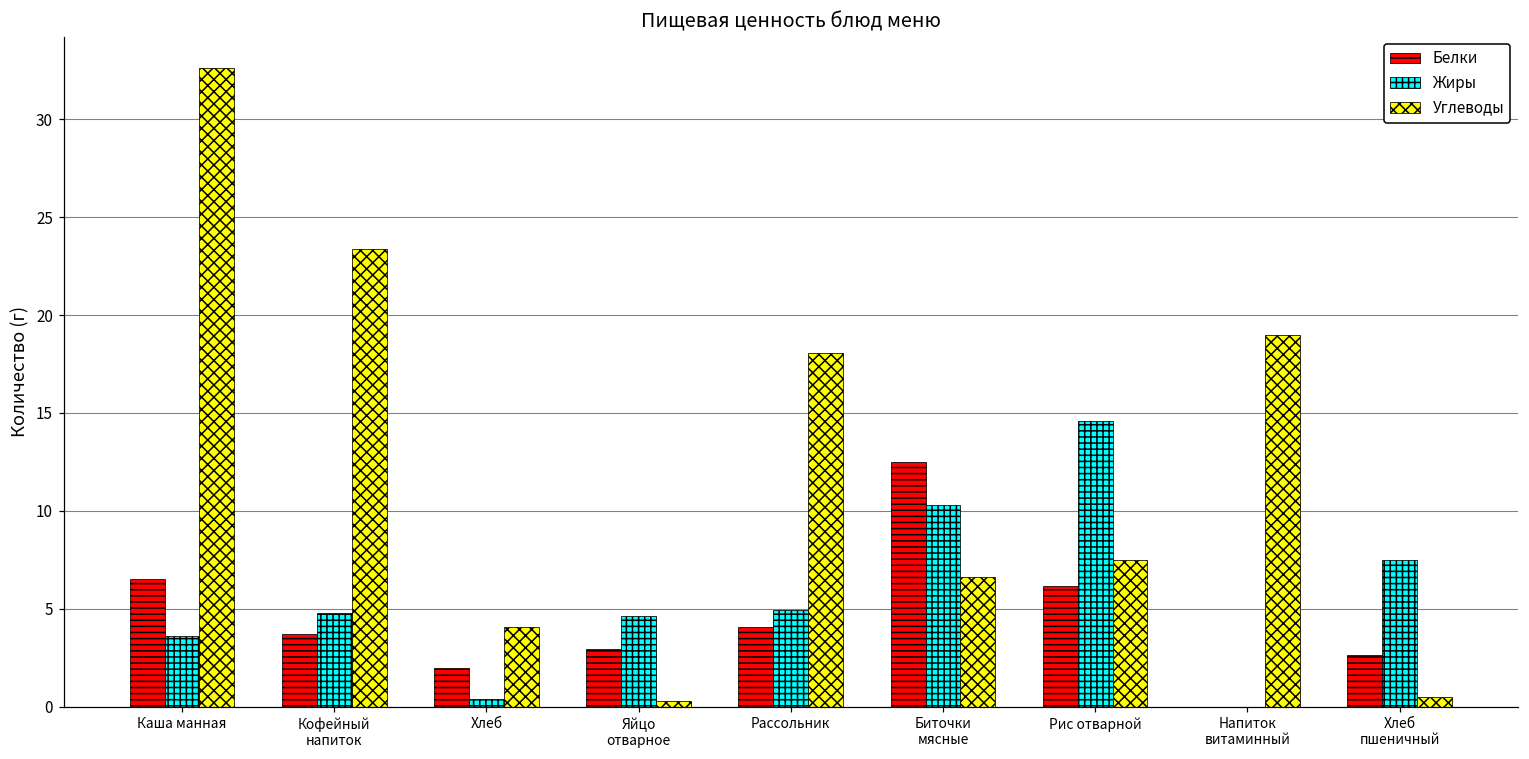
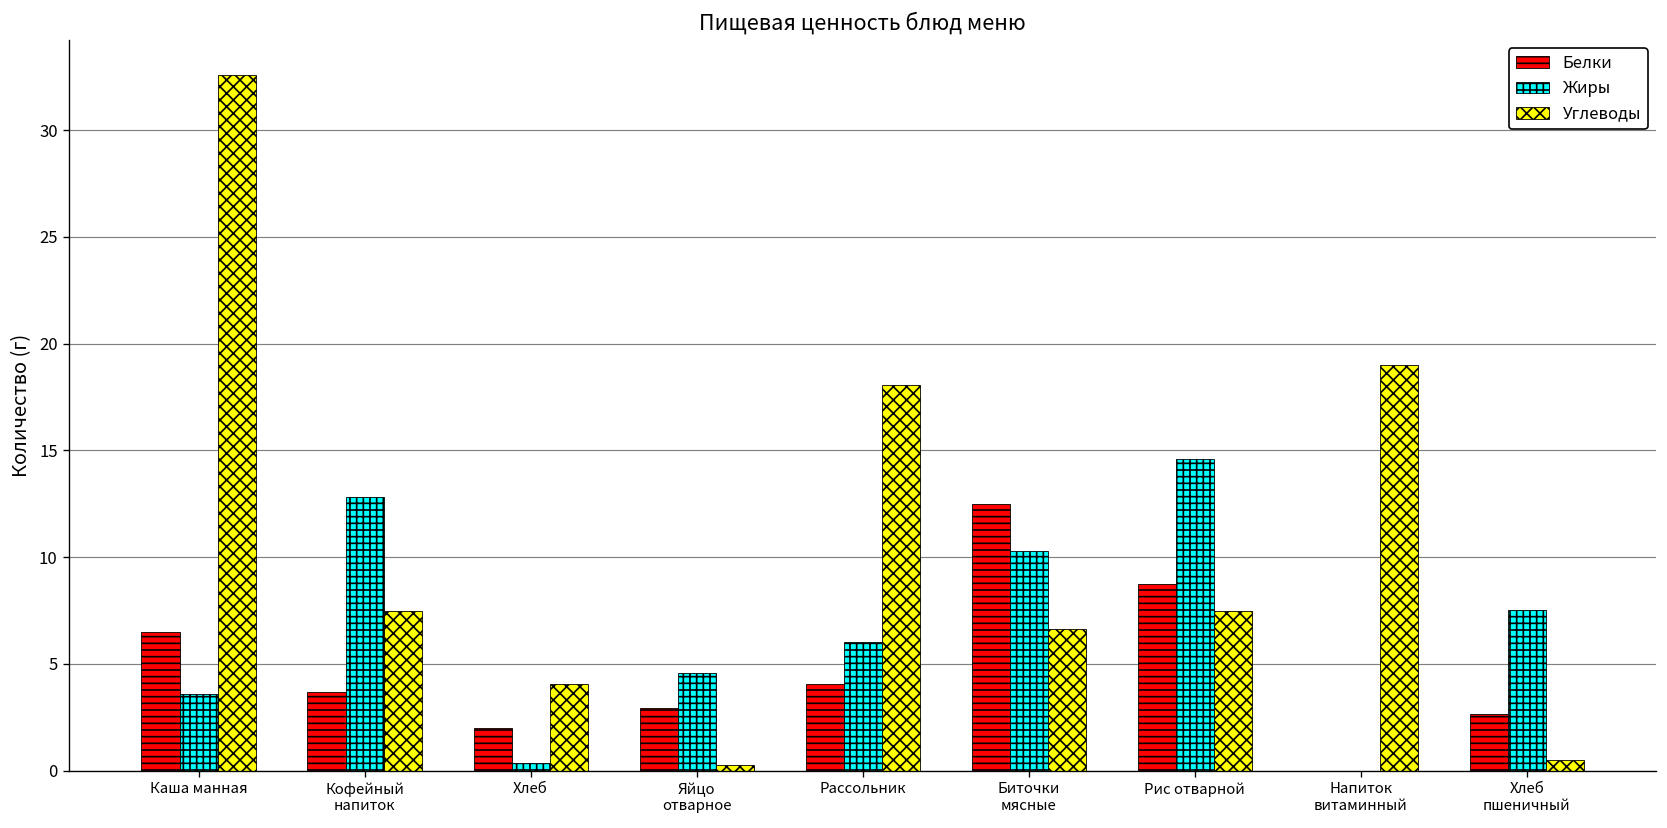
  {
    "Белки": {
      "Каша манная": 6.5,
      "Кофейный напиток": 3.7,
      "Хлеб": 2.0,
      "Яйцо отварное": 2.9,
      "Рассольник": 4.1,
      "Биточки мясные": 12.5,
-     "Рис отварной": 6.1,
+     "Рис отварной": 8.7,
      "Напиток витаминный": 0.0,
      "Хлеб пшеничный": 2.6
    },
    "Жиры": {
      "Каша манная": 3.6,
-     "Кофейный напиток": 4.8,
+     "Кофейный напиток": 12.8,
      "Хлеб": 0.4,
      "Яйцо отварное": 4.6,
-     "Рассольник": 4.9,
+     "Рассольник": 6.0,
      "Биточки мясные": 10.3,
      "Рис отварной": 14.6,
      "Напиток витаминный": 0.0,
      "Хлеб пшеничный": 7.5
    },
    "Углеводы": {
      "Каша манная": 32.6,
-     "Кофейный напиток": 23.4,
+     "Кофейный напиток": 7.5,
      "Хлеб": 4.1,
      "Яйцо отварное": 0.3,
      "Рассольник": 18.1,
      "Биточки мясные": 6.6,
      "Рис отварной": 7.5,
      "Напиток витаминный": 19.0,
      "Хлеб пшеничный": 0.5
    }
  }
